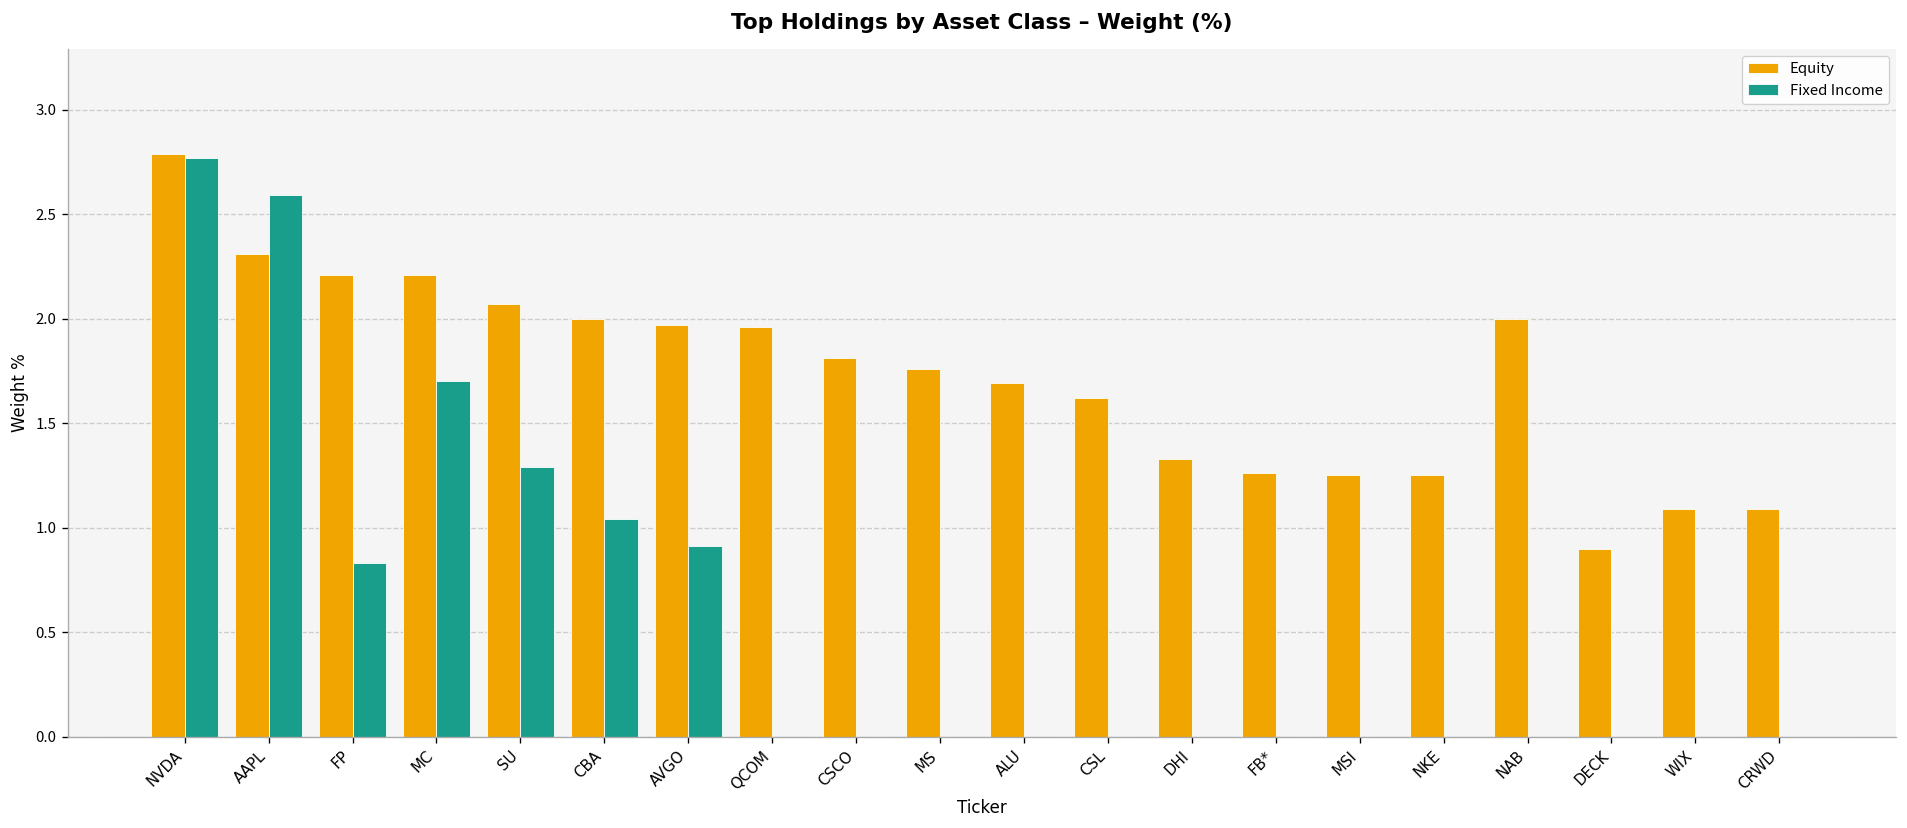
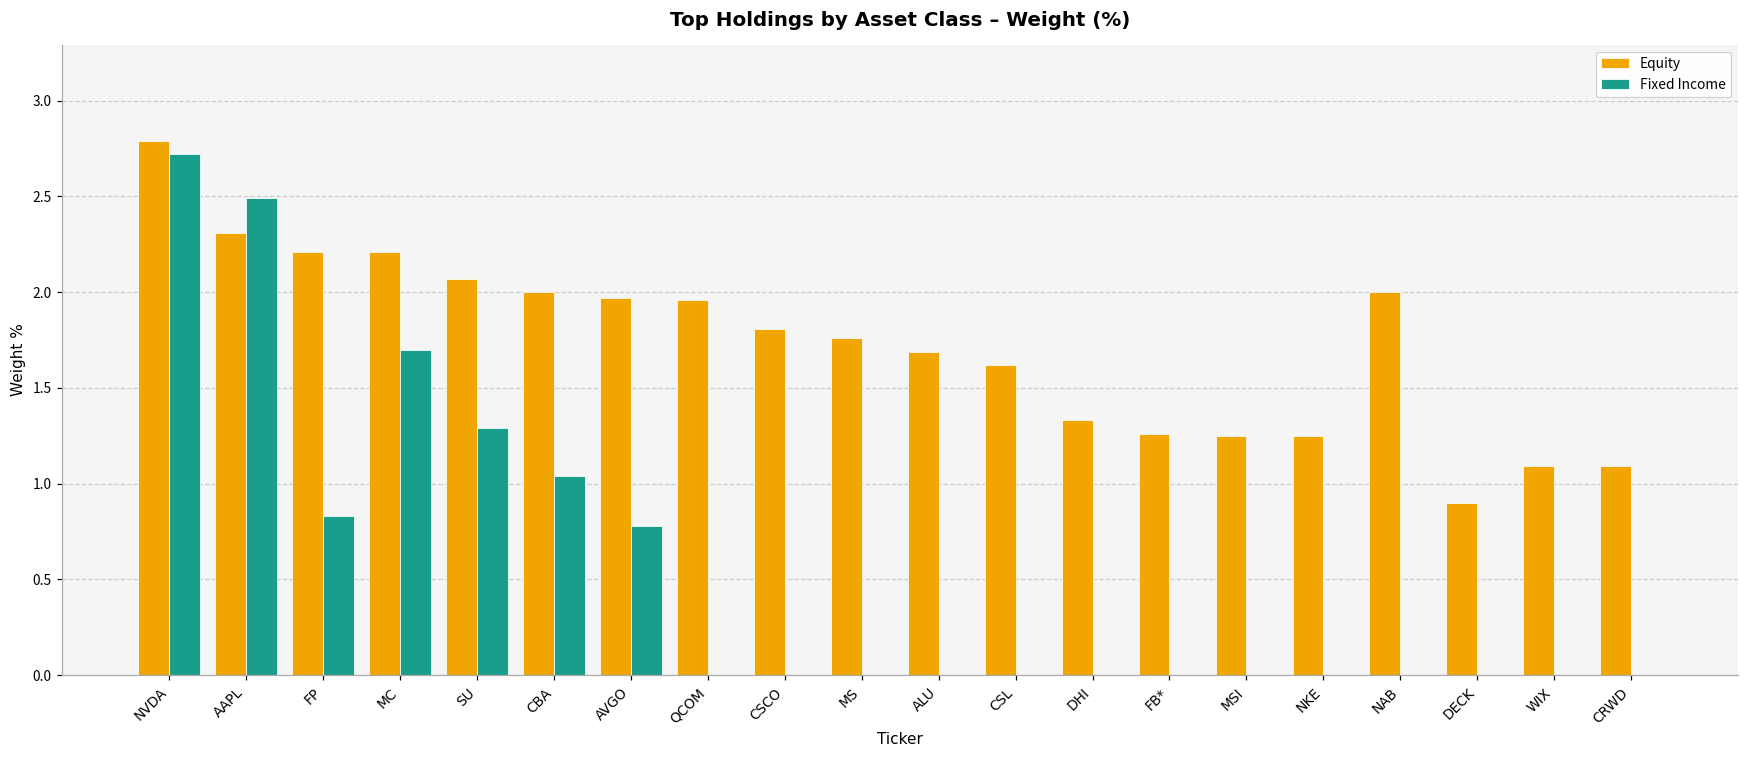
  {
    "Equity": {
      "NVDA": 2.79,
      "AAPL": 2.31,
      "FP": 2.21,
      "MC": 2.21,
      "SU": 2.07,
      "CBA": 2.00,
      "AVGO": 1.97,
      "QCOM": 1.96,
      "CSCO": 1.81,
      "MS": 1.76,
      "ALU": 1.69,
      "CSL": 1.62,
      "DHI": 1.33,
      "FB*": 1.26,
      "MSI": 1.25,
      "NKE": 1.25,
      "NAB": 2.00,
      "DECK": 0.90,
      "WIX": 1.09,
      "CRWD": 1.09
    },
    "Fixed Income": {
-     "NVDA": 2.77,
-     "AAPL": 2.59,
+     "NVDA": 2.72,
+     "AAPL": 2.49,
      "FP": 0.83,
      "MC": 1.70,
      "SU": 1.29,
      "CBA": 1.04,
-     "AVGO": 0.91,
+     "AVGO": 0.78,
      "QCOM": 0.00,
      "CSCO": 0.00,
      "MS": 0.00,
      "ALU": 0.00,
      "CSL": 0.00,
      "DHI": 0.00,
      "FB*": 0.00,
      "MSI": 0.00,
      "NKE": 0.00,
      "NAB": 0.00,
      "DECK": 0.00,
      "WIX": 0.00,
      "CRWD": 0.00
    }
  }
